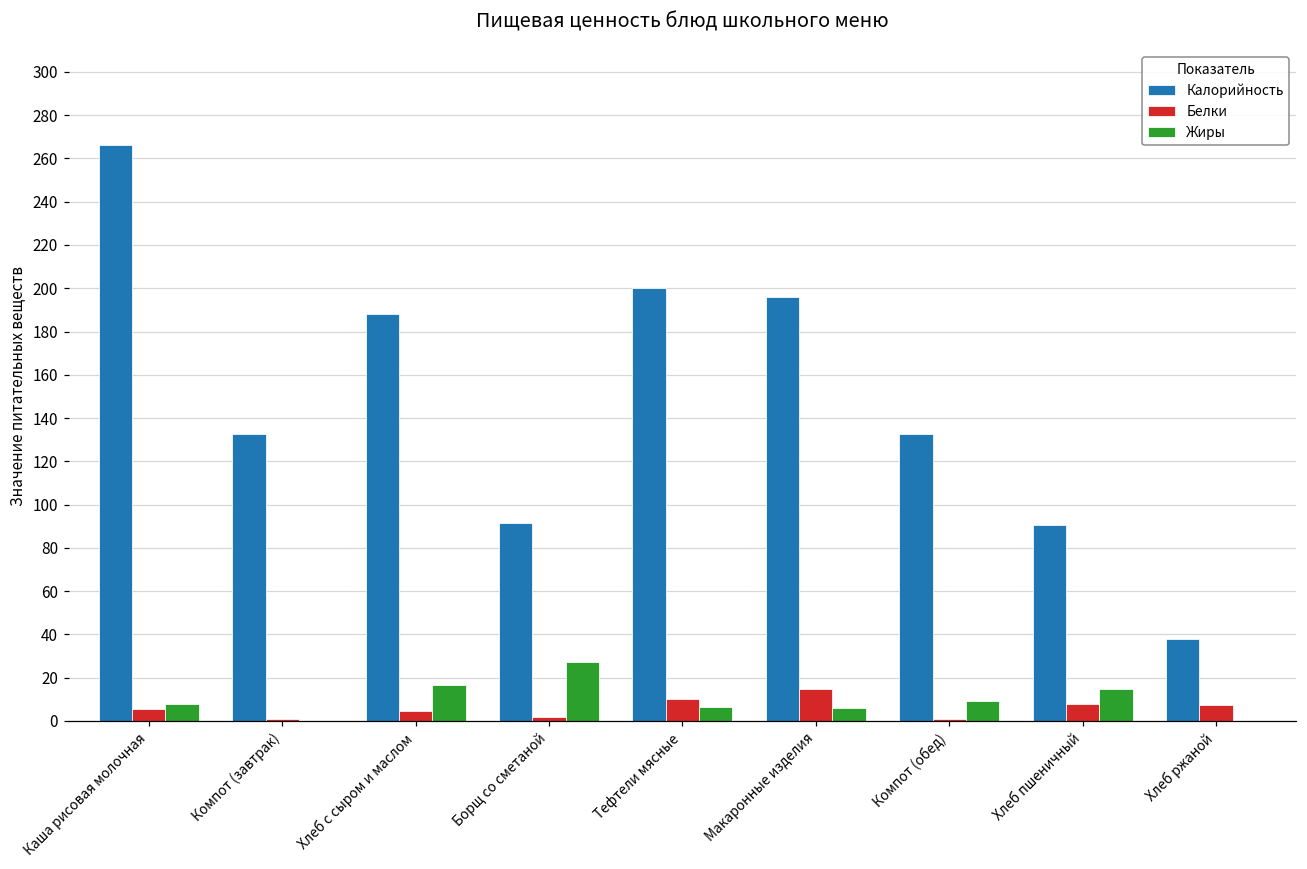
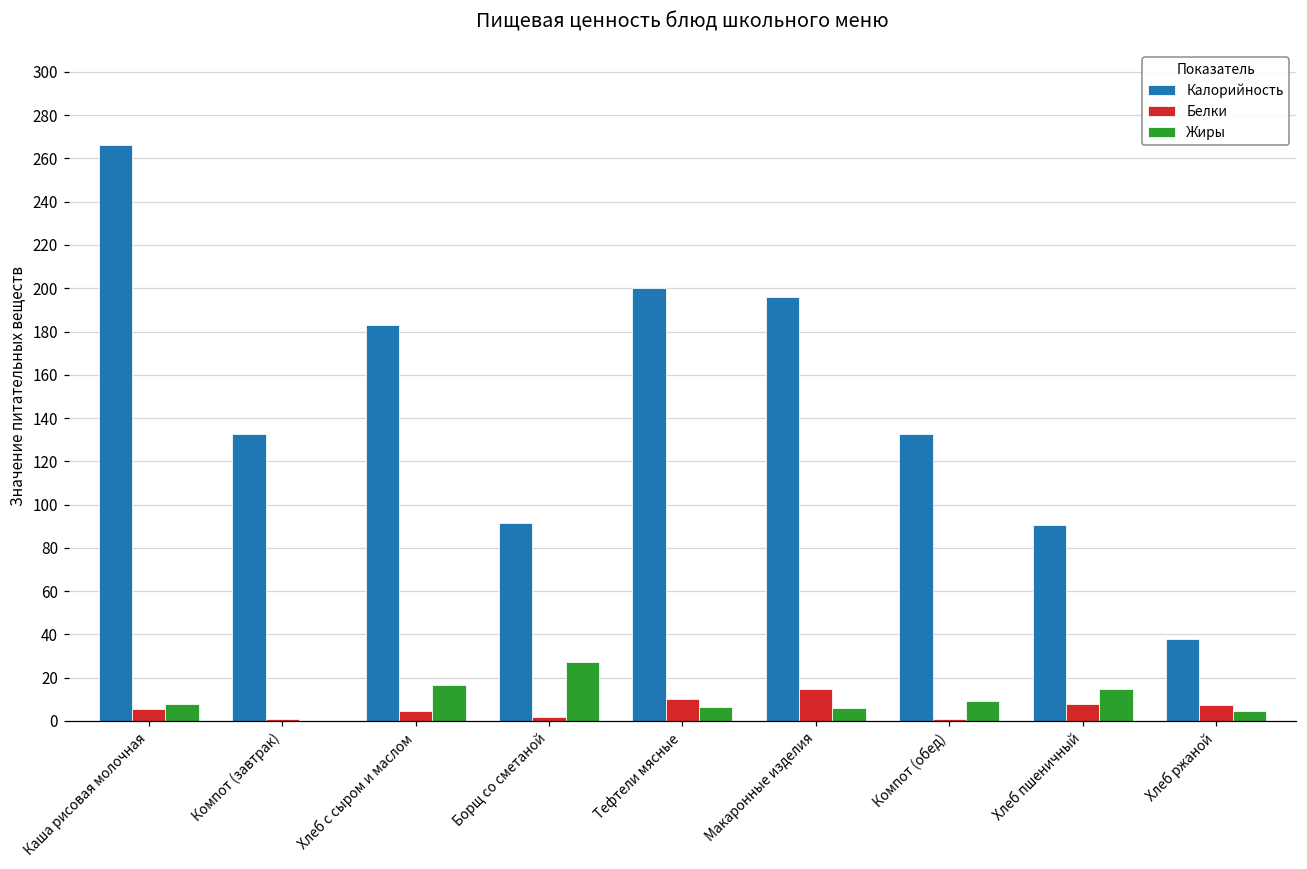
  {
    "Калорийность": {
      "Каша рисовая молочная": 266,
      "Компот (завтрак)": 133,
-     "Хлеб с сыром и маслом": 188,
+     "Хлеб с сыром и маслом": 183,
      "Борщ со сметаной": 91,
      "Тефтели мясные": 200,
      "Макаронные изделия": 196,
      "Компот (обед)": 133,
      "Хлеб пшеничный": 91,
      "Хлеб ржаной": 38
    },
    "Белки": {
      "Каша рисовая молочная": 6,
      "Хлеб с сыром и маслом": 5,
      "Борщ со сметаной": 2,
      "Тефтели мясные": 10,
      "Макаронные изделия": 15,
      "Хлеб пшеничный": 8,
      "Хлеб ржаной": 7
    },
    "Жиры": {
      "Каша рисовая молочная": 8,
      "Хлеб с сыром и маслом": 17,
      "Борщ со сметаной": 27,
      "Тефтели мясные": 6,
      "Макаронные изделия": 6,
      "Компот (обед)": 9,
      "Хлеб пшеничный": 15,
-     "Хлеб ржаной": 0
+     "Хлеб ржаной": 5
    }
  }
